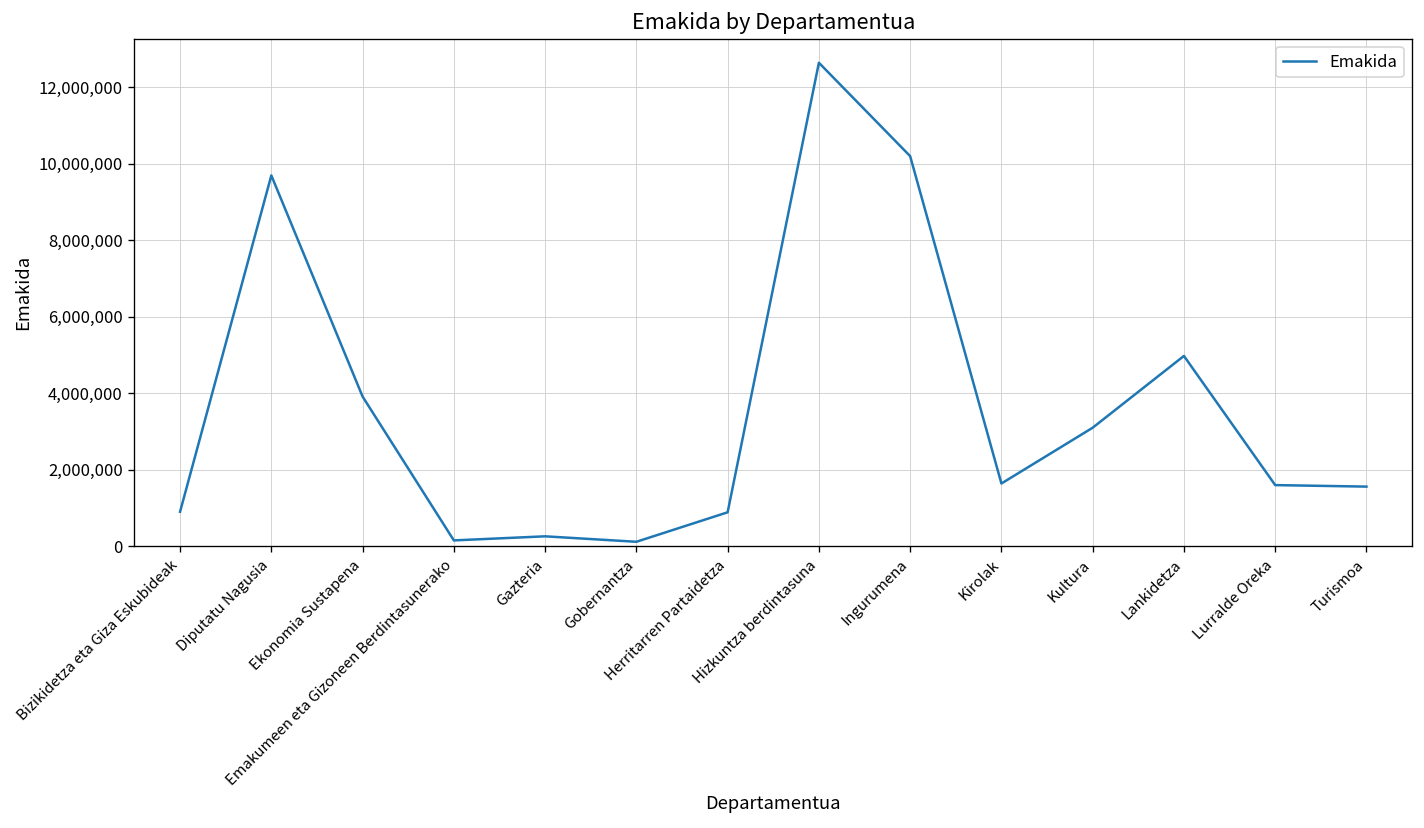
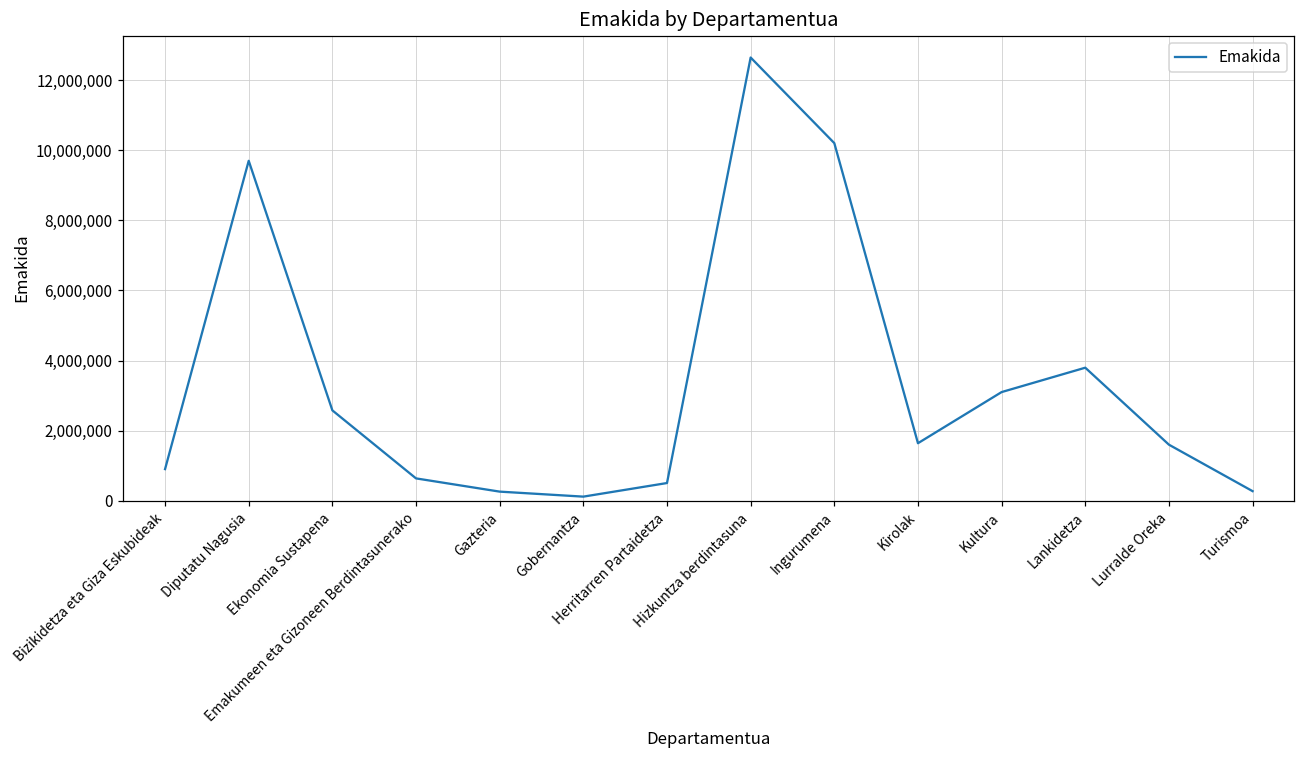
  {
    "Bizikidetza eta Giza Eskubideak": "900,000",
    "Diputatu Nagusia": "9,700,000",
-   "Ekonomia Sustapena": "3,900,000",
-   "Emakumeen eta Gizoneen Berdintasunerako": "200,000",
+   "Ekonomia Sustapena": "2,600,000",
+   "Emakumeen eta Gizoneen Berdintasunerako": "600,000",
    "Gazteria": "300,000",
    "Gobernantza": "100,000",
-   "Herritarren Partaidetza": "900,000",
+   "Herritarren Partaidetza": "500,000",
    "Hizkuntza berdintasuna": "12,600,000",
    "Ingurumena": "10,200,000",
    "Kirolak": "1,600,000",
    "Kultura": "3,100,000",
-   "Lankidetza": "5,000,000",
+   "Lankidetza": "3,800,000",
    "Lurralde Oreka": "1,600,000",
-   "Turismoa": "1,600,000"
+   "Turismoa": "300,000"
  }
